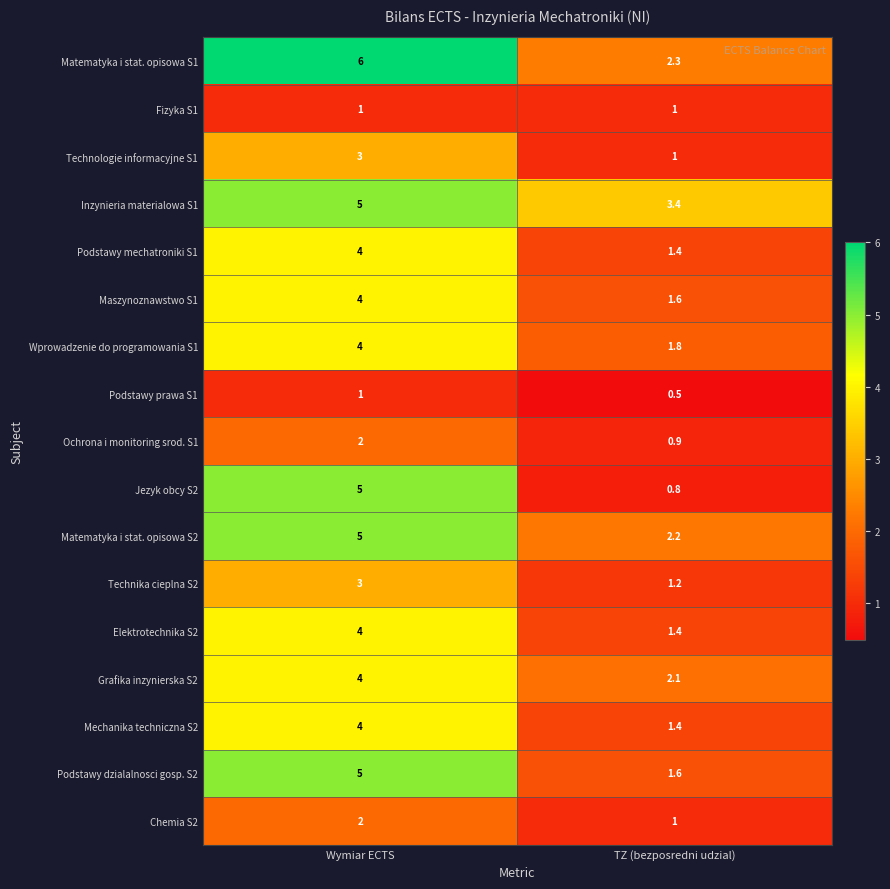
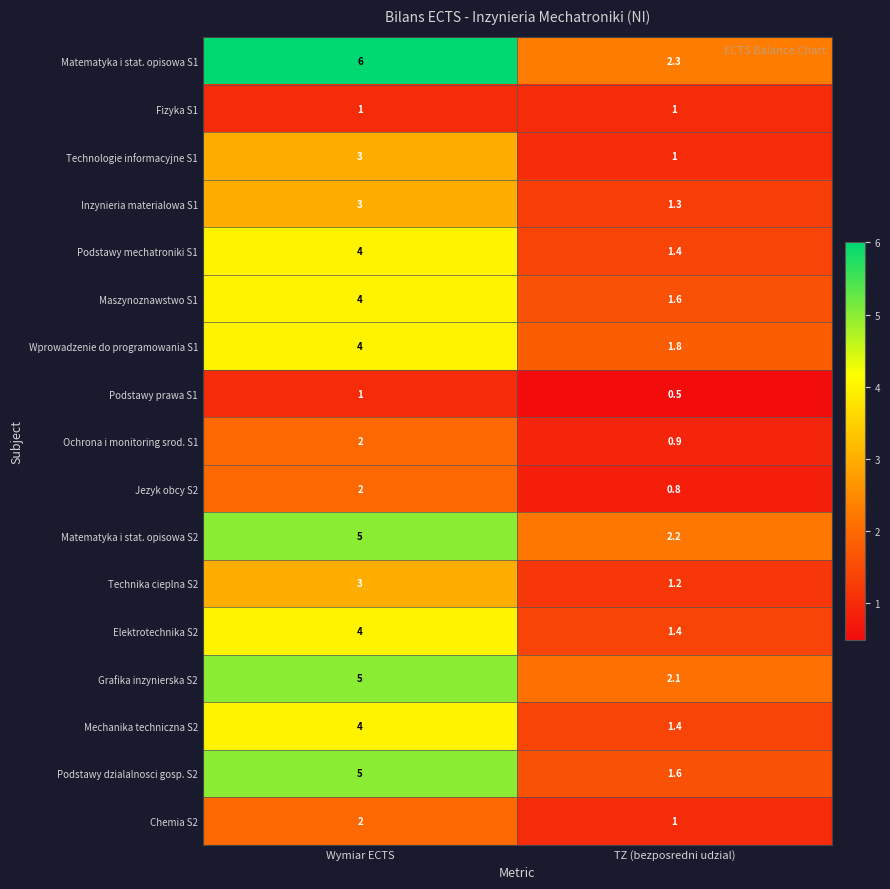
  {
    "Matematyka i stat. opisowa S1": {
      "Wymiar ECTS": 6
    },
    "Fizyka S1": {
      "Wymiar ECTS": 1,
      "TZ (bezposredni udzial)": 1
    },
    "Technologie informacyjne S1": {
      "Wymiar ECTS": 3,
      "TZ (bezposredni udzial)": 1
    },
    "Inzynieria materialowa S1": {
-     "Wymiar ECTS": 5,
-     "TZ (bezposredni udzial)": 3.4
+     "Wymiar ECTS": 3,
+     "TZ (bezposredni udzial)": 1.3
    },
    "Podstawy mechatroniki S1": {
      "Wymiar ECTS": 4,
      "TZ (bezposredni udzial)": 1.4
    },
    "Maszynoznawstwo S1": {
      "Wymiar ECTS": 4,
      "TZ (bezposredni udzial)": 1.6
    },
    "Wprowadzenie do programowania S1": {
      "Wymiar ECTS": 4,
      "TZ (bezposredni udzial)": 1.8
    },
    "Podstawy prawa S1": {
      "Wymiar ECTS": 1,
      "TZ (bezposredni udzial)": 0.5
    },
    "Ochrona i monitoring srod. S1": {
      "Wymiar ECTS": 2,
      "TZ (bezposredni udzial)": 0.9
    },
    "Jezyk obcy S2": {
-     "Wymiar ECTS": 5,
+     "Wymiar ECTS": 2,
      "TZ (bezposredni udzial)": 0.8
    },
    "Matematyka i stat. opisowa S2": {
      "Wymiar ECTS": 5,
      "TZ (bezposredni udzial)": 2.2
    },
    "Technika cieplna S2": {
      "Wymiar ECTS": 3,
      "TZ (bezposredni udzial)": 1.2
    },
    "Elektrotechnika S2": {
      "Wymiar ECTS": 4,
      "TZ (bezposredni udzial)": 1.4
    },
    "Grafika inzynierska S2": {
-     "Wymiar ECTS": 4,
+     "Wymiar ECTS": 5,
      "TZ (bezposredni udzial)": 2.1
    },
    "Mechanika techniczna S2": {
      "Wymiar ECTS": 4,
      "TZ (bezposredni udzial)": 1.4
    },
    "Podstawy dzialalnosci gosp. S2": {
      "Wymiar ECTS": 5,
      "TZ (bezposredni udzial)": 1.6
    },
    "Chemia S2": {
      "Wymiar ECTS": 2,
      "TZ (bezposredni udzial)": 1
    }
  }
